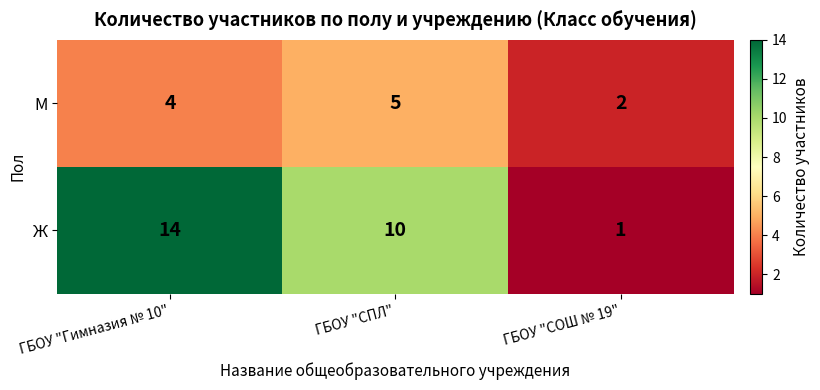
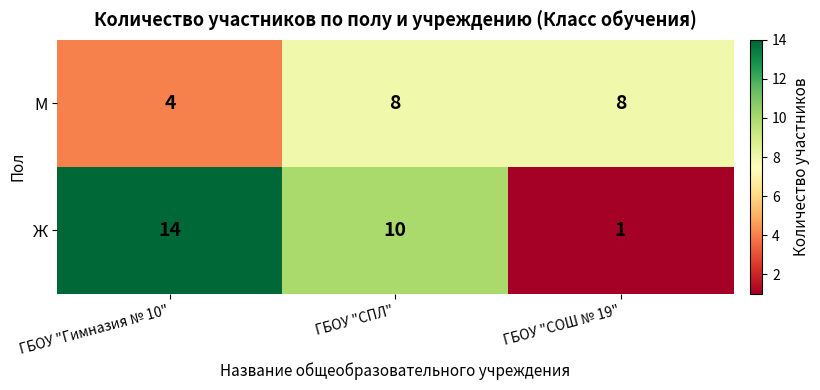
  {
    "М": {
      "ГБОУ \"Гимназия № 10\"": 4,
-     "ГБОУ \"СПЛ\"": 5,
-     "ГБОУ \"СОШ № 19\"": 2
+     "ГБОУ \"СПЛ\"": 8,
+     "ГБОУ \"СОШ № 19\"": 8
    },
    "Ж": {
      "ГБОУ \"Гимназия № 10\"": 14,
      "ГБОУ \"СПЛ\"": 10,
      "ГБОУ \"СОШ № 19\"": 1
    }
  }
